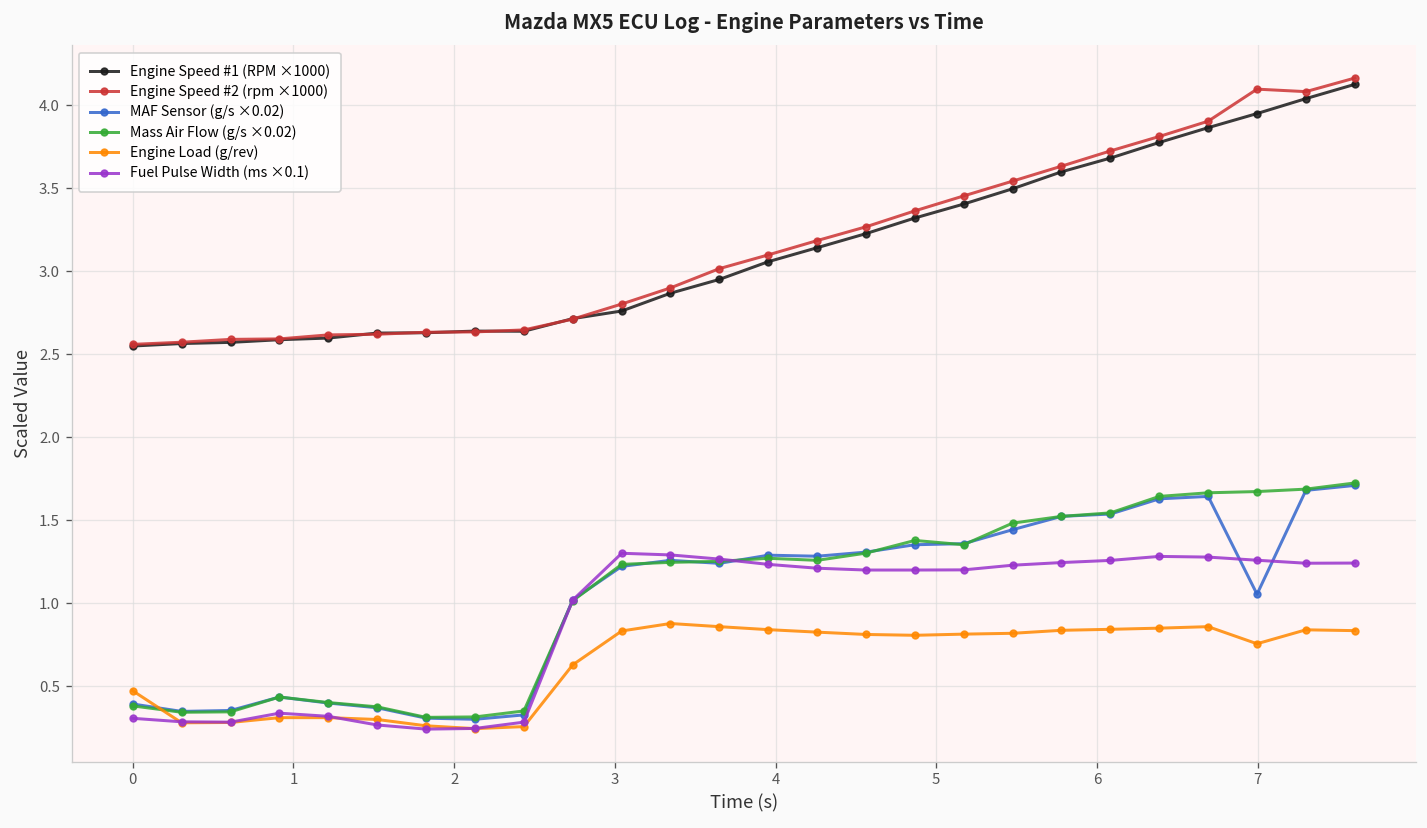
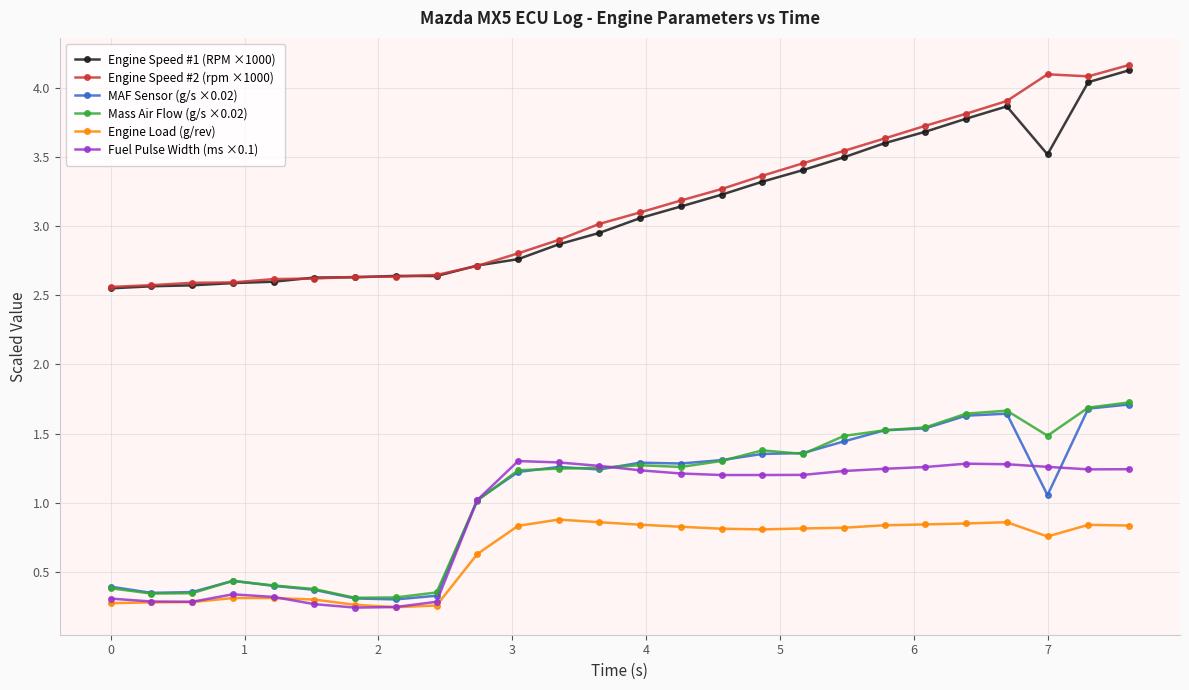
  {
    "Engine Speed #1 (RPM ×1000)": {
-     "7": 3.95
+     "7": 3.52
    },
    "Engine Speed #2 (rpm ×1000)": {
      "7": 4.10
    },
    "MAF Sensor (g/s ×0.02)": {
      "7": 1.05
    },
    "Mass Air Flow (g/s ×0.02)": {
-     "7": 1.67
+     "7": 1.48
    },
    "Engine Load (g/rev)": {
-     "0": 0.47,
+     "0": 0.27,
      "7": 0.76
    },
    "Fuel Pulse Width (ms ×0.1)": {
      "0": 0.31,
      "7": 1.26
    }
  }
